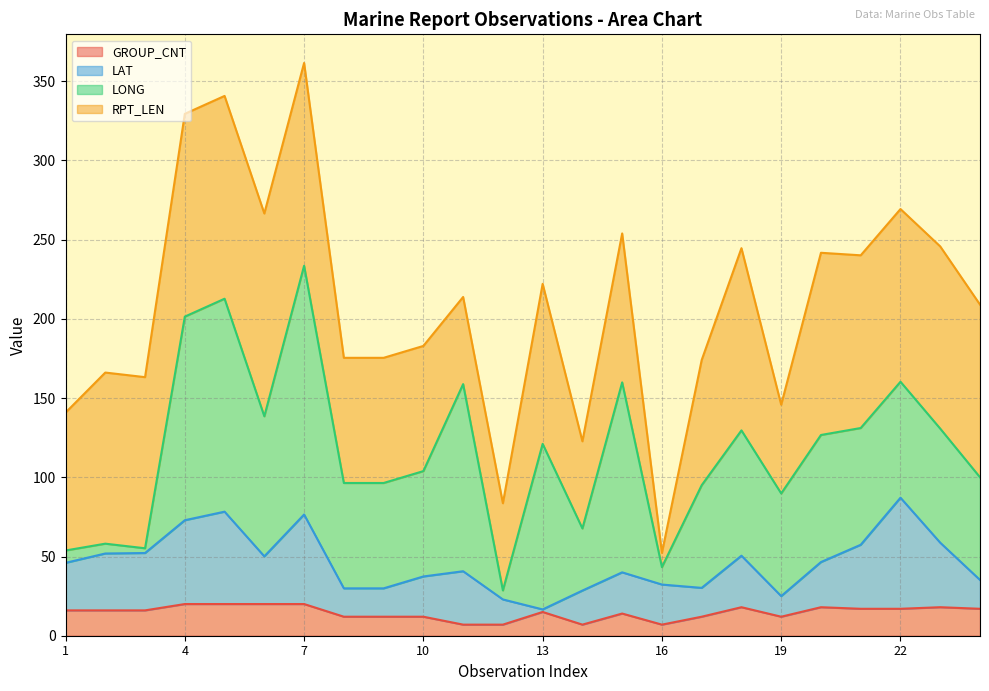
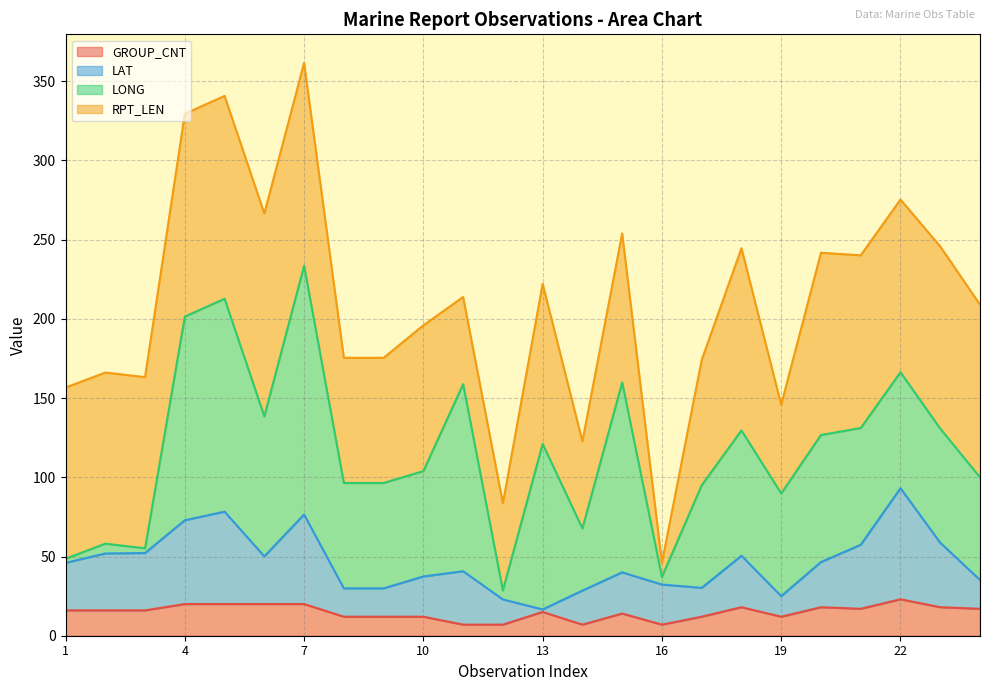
  {
    "GROUP_CNT": {
      "1": 16,
      "4": 20,
      "7": 20,
      "10": 12,
      "13": 15,
      "16": 7,
      "19": 12,
-     "22": 17
+     "22": 23
    },
    "LAT": {
      "1": 30,
      "4": 53,
      "7": 57,
      "10": 25,
      "13": 2,
      "16": 25,
      "19": 13,
      "22": 70
    },
    "LONG": {
-     "1": 8,
+     "1": 3,
      "4": 129,
      "7": 157,
      "10": 67,
      "13": 105,
-     "16": 11,
+     "16": 5,
      "19": 65,
      "22": 73
    },
    "RPT_LEN": {
-     "1": 87,
+     "1": 108,
      "7": 128,
-     "10": 79,
+     "10": 92,
      "13": 101,
      "16": 9,
      "19": 56,
      "22": 109
    }
  }
